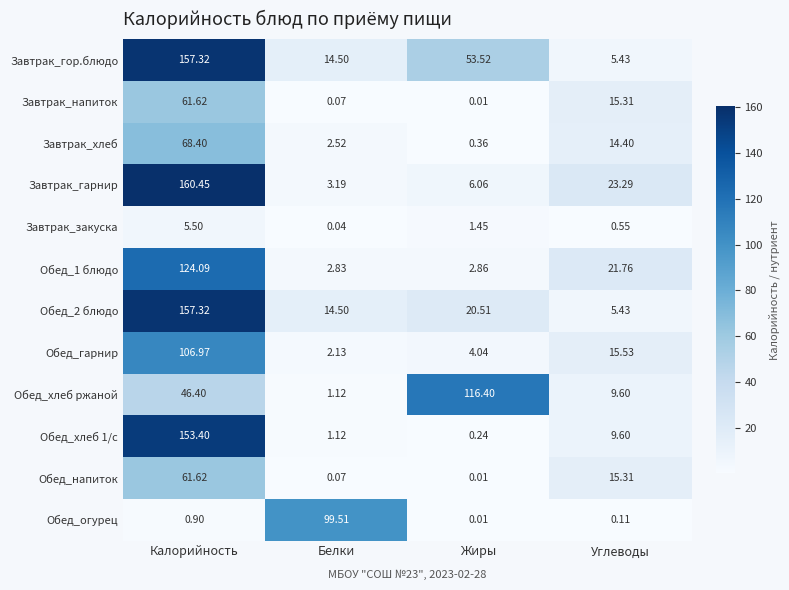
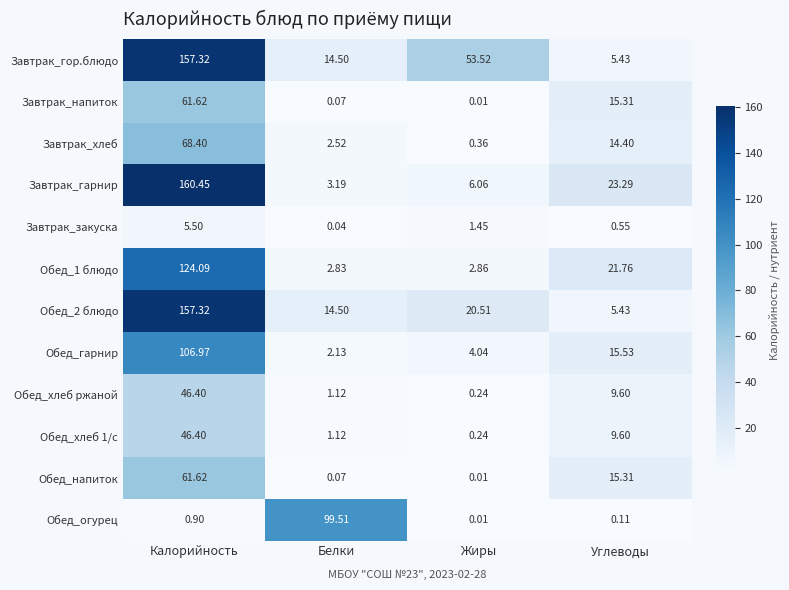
  {
    "Завтрак_гор.блюдо": {
      "Калорийность": 157.32,
      "Белки": 14.50,
      "Жиры": 53.52,
      "Углеводы": 5.43
    },
    "Завтрак_напиток": {
      "Калорийность": 61.62,
      "Белки": 0.07,
      "Жиры": 0.01,
      "Углеводы": 15.31
    },
    "Завтрак_хлеб": {
      "Калорийность": 68.40,
      "Белки": 2.52,
      "Жиры": 0.36,
      "Углеводы": 14.40
    },
    "Завтрак_гарнир": {
      "Калорийность": 160.45,
      "Белки": 3.19,
      "Жиры": 6.06,
      "Углеводы": 23.29
    },
    "Завтрак_закуска": {
      "Калорийность": 5.50,
      "Белки": 0.04,
      "Жиры": 1.45,
      "Углеводы": 0.55
    },
    "Обед_1 блюдо": {
      "Калорийность": 124.09,
      "Белки": 2.83,
      "Жиры": 2.86,
      "Углеводы": 21.76
    },
    "Обед_2 блюдо": {
      "Калорийность": 157.32,
      "Белки": 14.50,
      "Жиры": 20.51,
      "Углеводы": 5.43
    },
    "Обед_гарнир": {
      "Калорийность": 106.97,
      "Белки": 2.13,
      "Жиры": 4.04,
      "Углеводы": 15.53
    },
    "Обед_хлеб ржаной": {
      "Калорийность": 46.40,
      "Белки": 1.12,
-     "Жиры": 116.40,
+     "Жиры": 0.24,
      "Углеводы": 9.60
    },
    "Обед_хлеб 1/с": {
-     "Калорийность": 153.40,
+     "Калорийность": 46.40,
      "Белки": 1.12,
      "Жиры": 0.24,
      "Углеводы": 9.60
    },
    "Обед_напиток": {
      "Калорийность": 61.62,
      "Белки": 0.07,
      "Жиры": 0.01,
      "Углеводы": 15.31
    },
    "Обед_огурец": {
      "Калорийность": 0.90,
      "Белки": 99.51,
      "Жиры": 0.01,
      "Углеводы": 0.11
    }
  }
